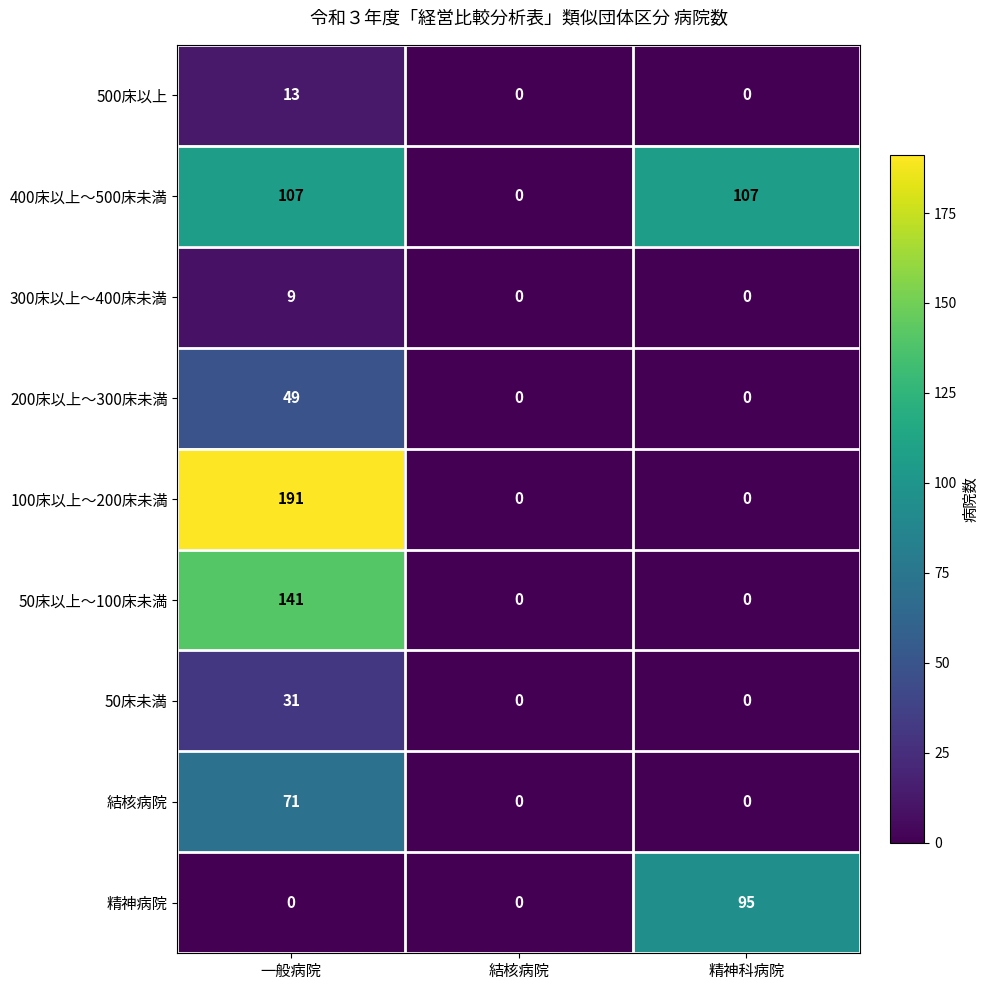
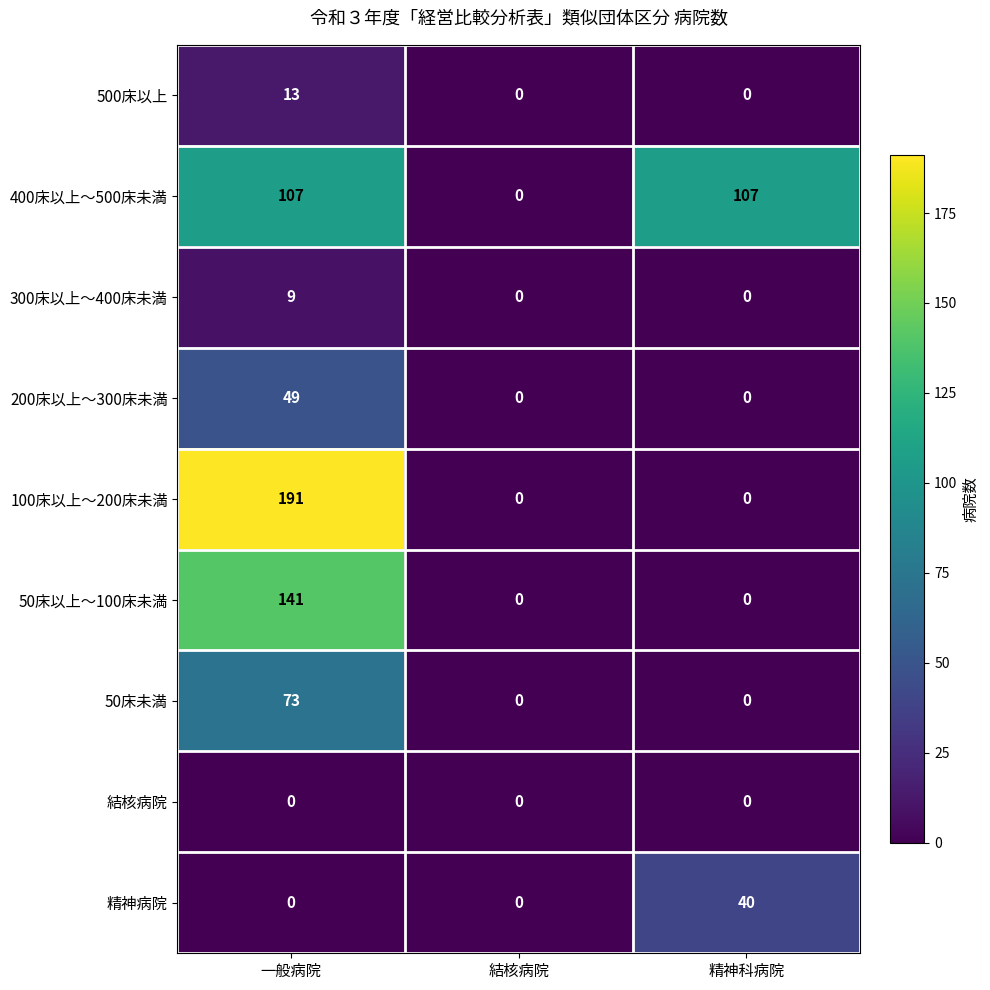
  {
    "500床以上": {
      "一般病院": 13,
      "結核病院": 0,
      "精神科病院": 0
    },
    "400床以上～500床未満": {
      "一般病院": 107,
      "結核病院": 0,
      "精神科病院": 107
    },
    "300床以上～400床未満": {
      "一般病院": 9,
      "結核病院": 0,
      "精神科病院": 0
    },
    "200床以上～300床未満": {
      "一般病院": 49,
      "結核病院": 0,
      "精神科病院": 0
    },
    "100床以上～200床未満": {
      "一般病院": 191,
      "結核病院": 0,
      "精神科病院": 0
    },
    "50床以上～100床未満": {
      "一般病院": 141,
      "結核病院": 0,
      "精神科病院": 0
    },
    "50床未満": {
-     "一般病院": 31,
+     "一般病院": 73,
      "結核病院": 0,
      "精神科病院": 0
    },
    "結核病院": {
-     "一般病院": 71,
+     "一般病院": 0,
      "結核病院": 0,
      "精神科病院": 0
    },
    "精神病院": {
      "一般病院": 0,
      "結核病院": 0,
-     "精神科病院": 95
+     "精神科病院": 40
    }
  }
